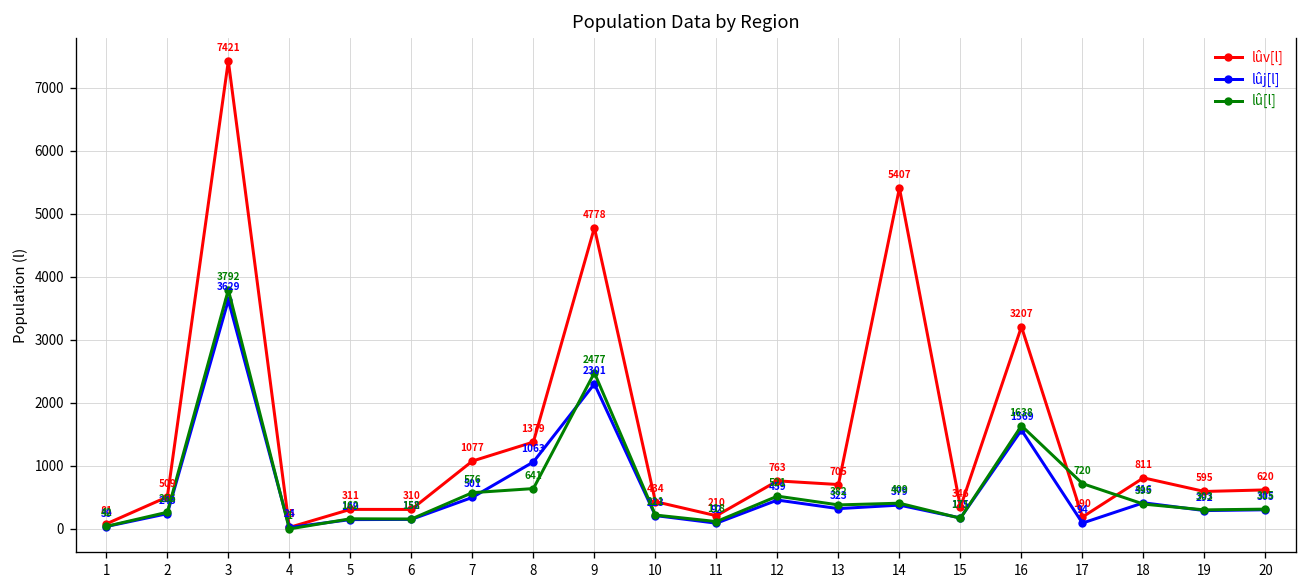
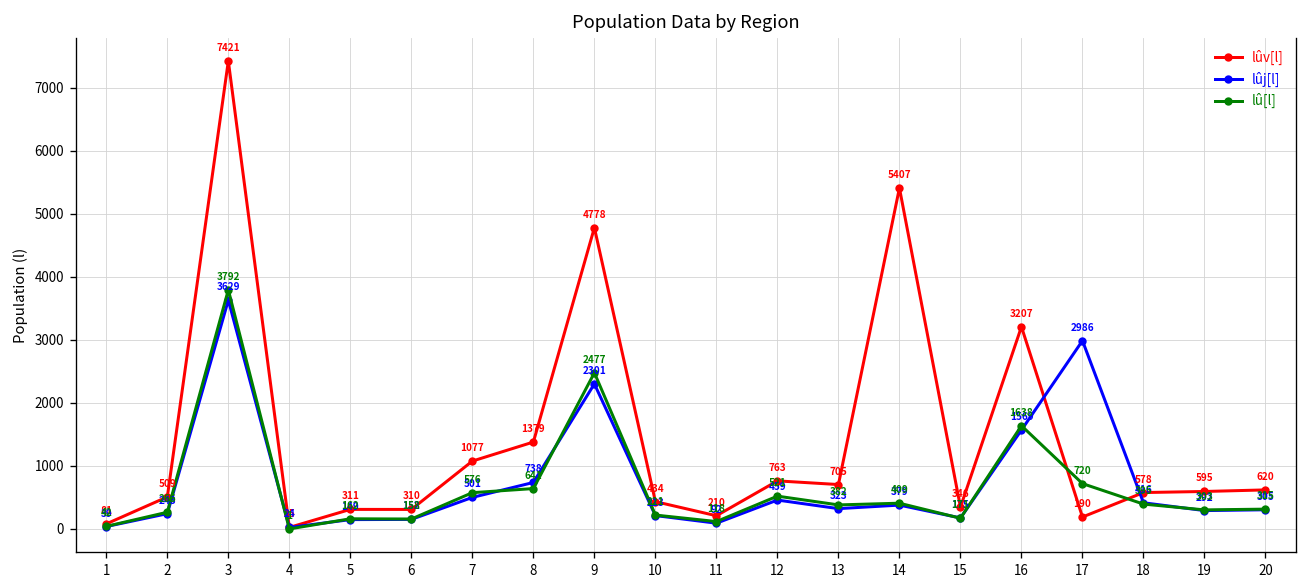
  {
    "lûv[l]": {
      "2": 509,
      "3": 7421,
      "5": 311,
      "6": 310,
      "7": 1077,
      "8": 1379,
      "9": 4778,
      "10": 434,
      "12": 763,
      "13": 705,
      "14": 5407,
      "15": 346,
      "16": 3207,
      "17": 190,
-     "18": 811,
+     "18": 578,
      "19": 595,
      "20": 620
    },
    "lûj[l]": {
-     "8": 1063,
-     "17": 94
+     "8": 738,
+     "17": 2986
    },
    "lû[l]": {
      "3": 3792,
      "9": 2477,
      "17": 720
    }
  }
